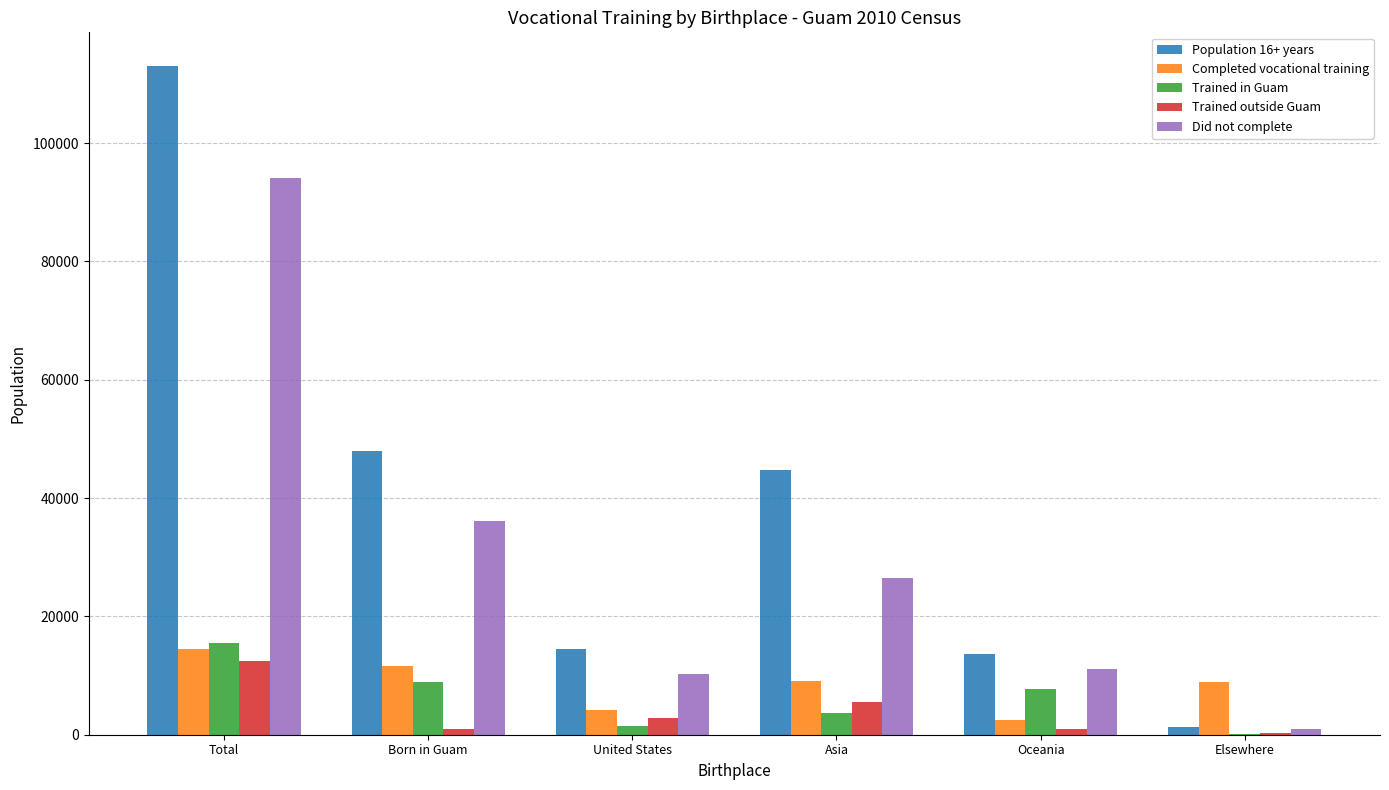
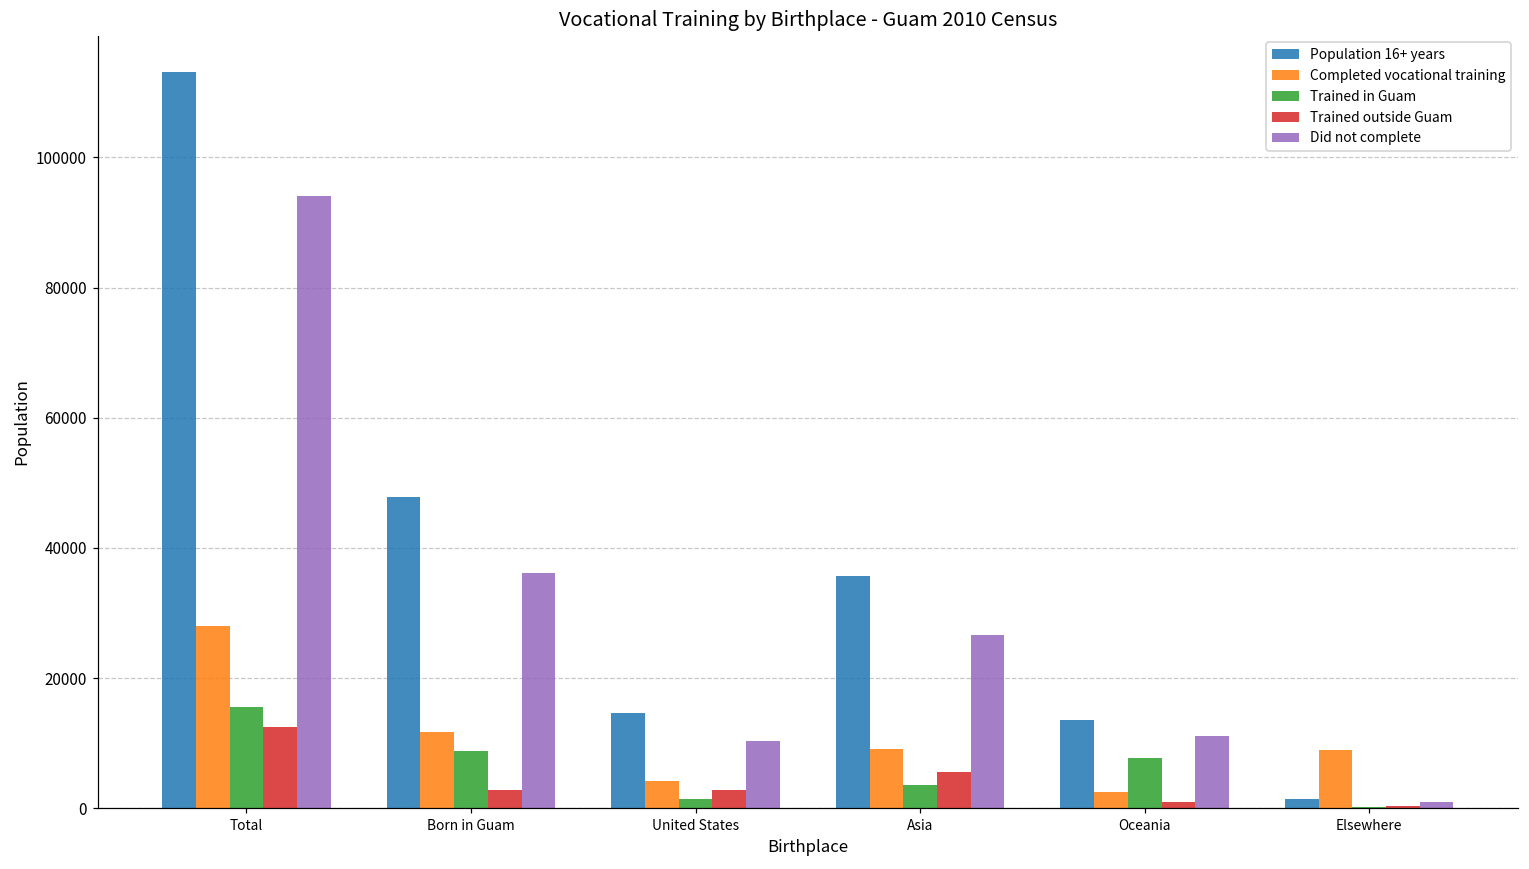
  {
    "Population 16+ years": {
      "Total": 113000,
      "Born in Guam": 48000,
      "United States": 15000,
-     "Asia": 45000,
+     "Asia": 36000,
      "Oceania": 14000,
      "Elsewhere": 1000
    },
    "Completed vocational training": {
-     "Total": 14000,
+     "Total": 28000,
      "Born in Guam": 12000,
      "United States": 4000,
      "Asia": 9000,
      "Oceania": 2000,
      "Elsewhere": 9000
    },
    "Trained in Guam": {
      "Total": 16000,
      "Born in Guam": 9000,
      "United States": 1000,
      "Asia": 4000,
      "Oceania": 8000
    },
    "Trained outside Guam": {
      "Total": 12000,
-     "Born in Guam": 1000,
+     "Born in Guam": 3000,
      "United States": 3000,
      "Asia": 6000,
      "Oceania": 1000
    },
    "Did not complete": {
      "Total": 94000,
      "Born in Guam": 36000,
      "United States": 10000,
      "Asia": 27000,
      "Oceania": 11000,
      "Elsewhere": 1000
    }
  }
